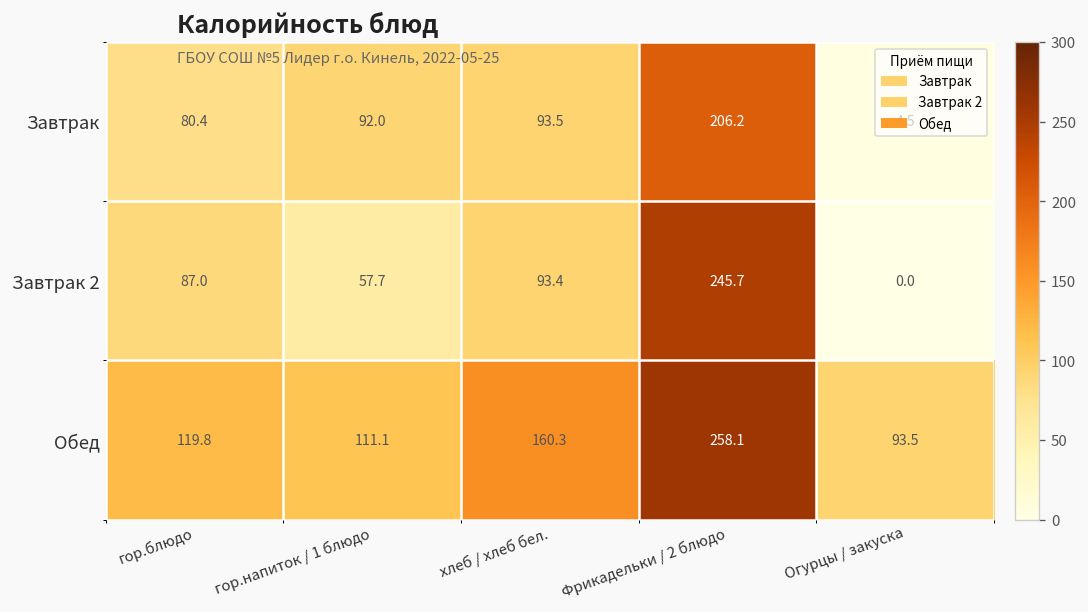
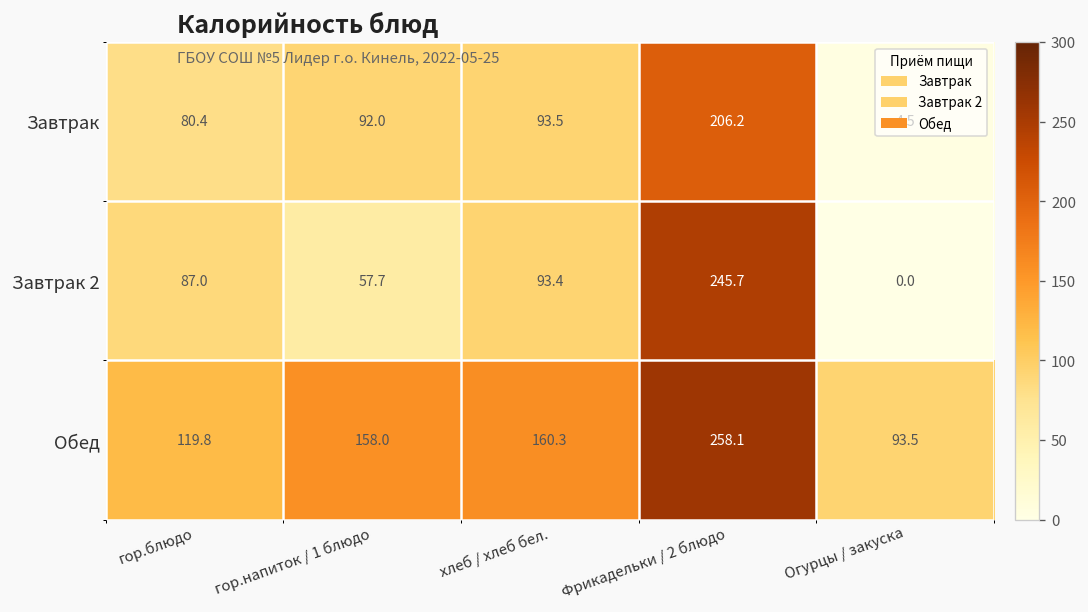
  {
    "Завтрак": {
      "гор.блюдо": 80.4,
      "гор.напиток / 1 блюдо": 92.0,
      "хлеб / хлеб бел.": 93.5,
      "Фрикадельки / 2 блюдо": 206.2
    },
    "Завтрак 2": {
      "гор.блюдо": 87.0,
      "гор.напиток / 1 блюдо": 57.7,
      "хлеб / хлеб бел.": 93.4,
      "Фрикадельки / 2 блюдо": 245.7,
      "Огурцы / закуска": 0.0
    },
    "Обед": {
      "гор.блюдо": 119.8,
-     "гор.напиток / 1 блюдо": 111.1,
+     "гор.напиток / 1 блюдо": 158.0,
      "хлеб / хлеб бел.": 160.3,
      "Фрикадельки / 2 блюдо": 258.1,
      "Огурцы / закуска": 93.5
    }
  }
